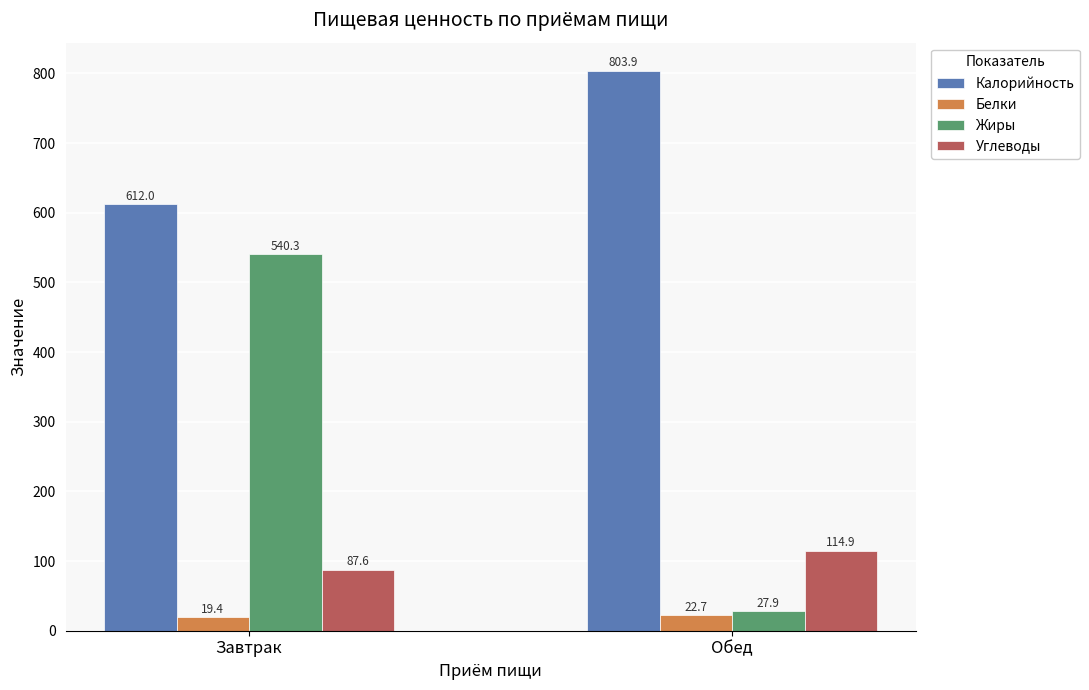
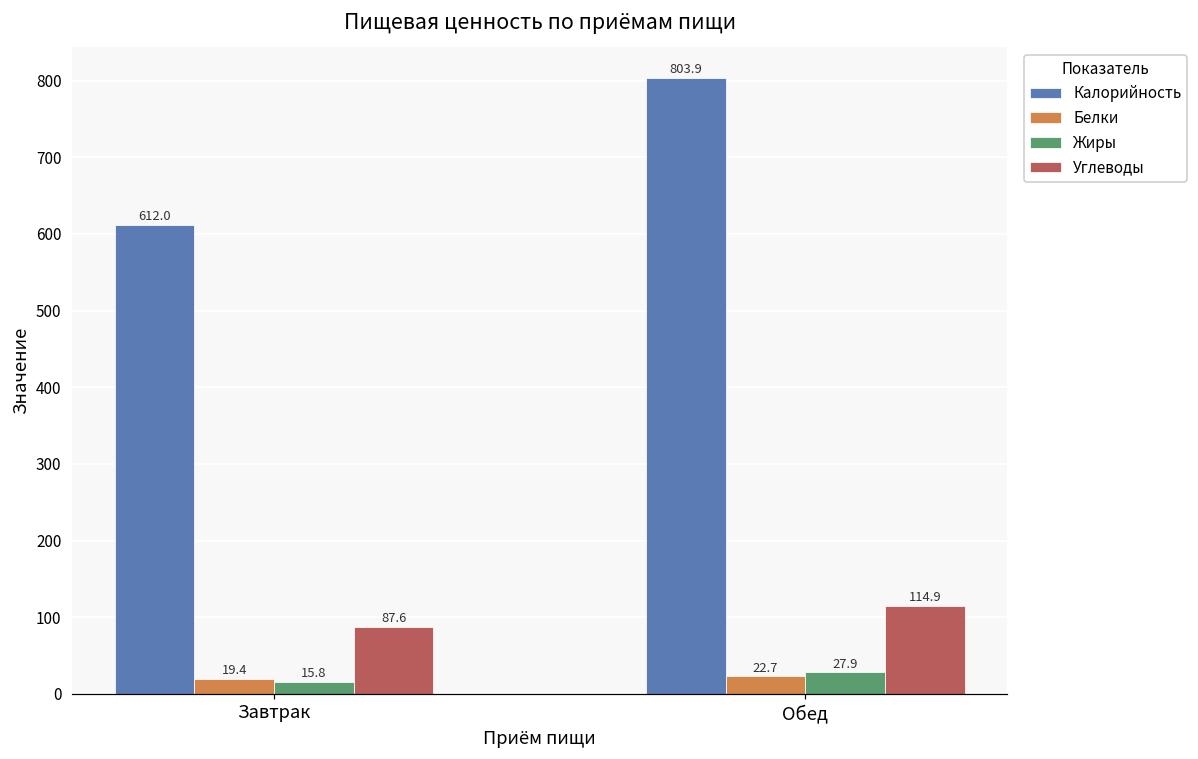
  {
    "Калорийность": {
      "Завтрак": 612.0,
      "Обед": 803.9
    },
    "Жиры": {
-     "Завтрак": 540.3,
+     "Завтрак": 15.8,
      "Обед": 27.9
    }
  }
